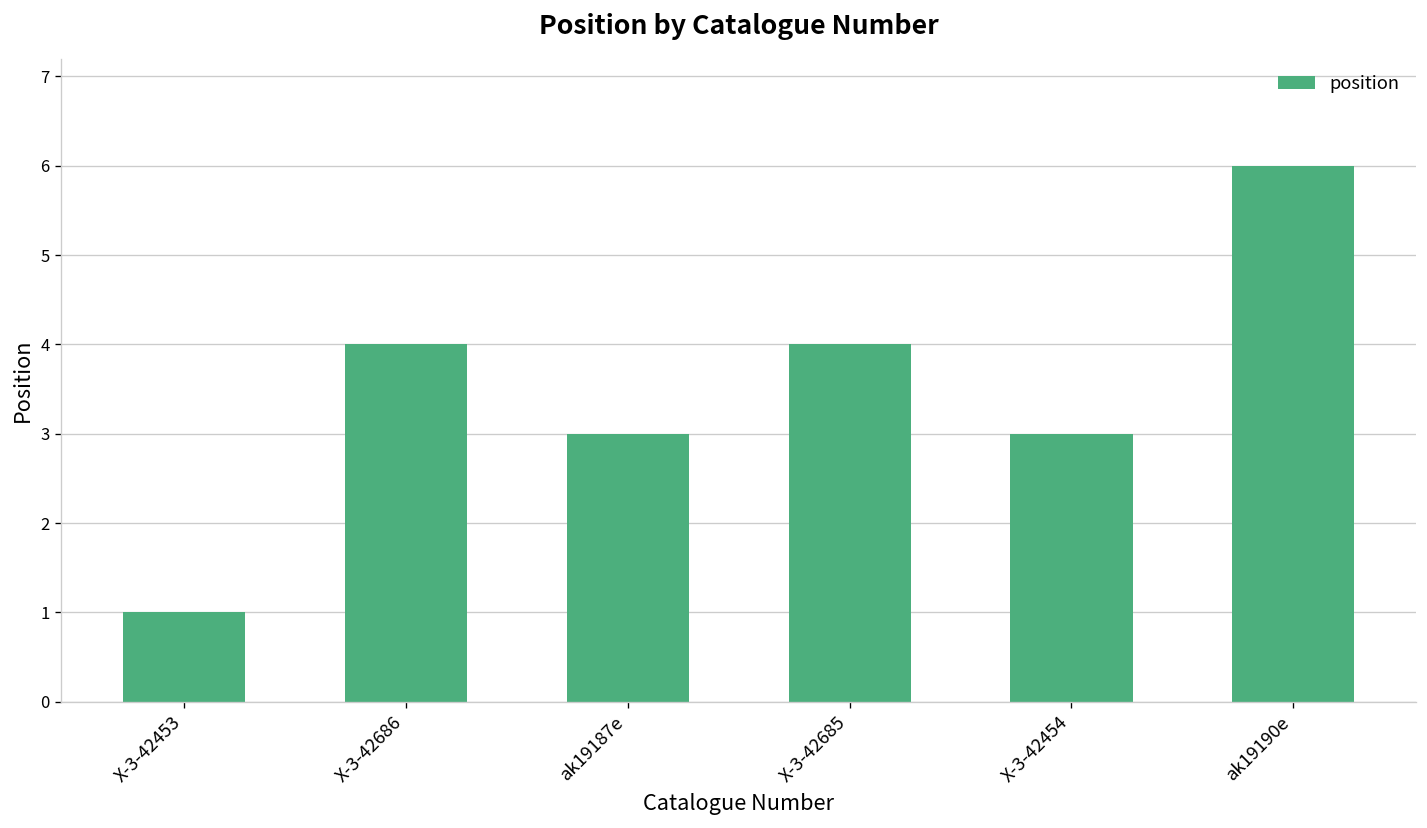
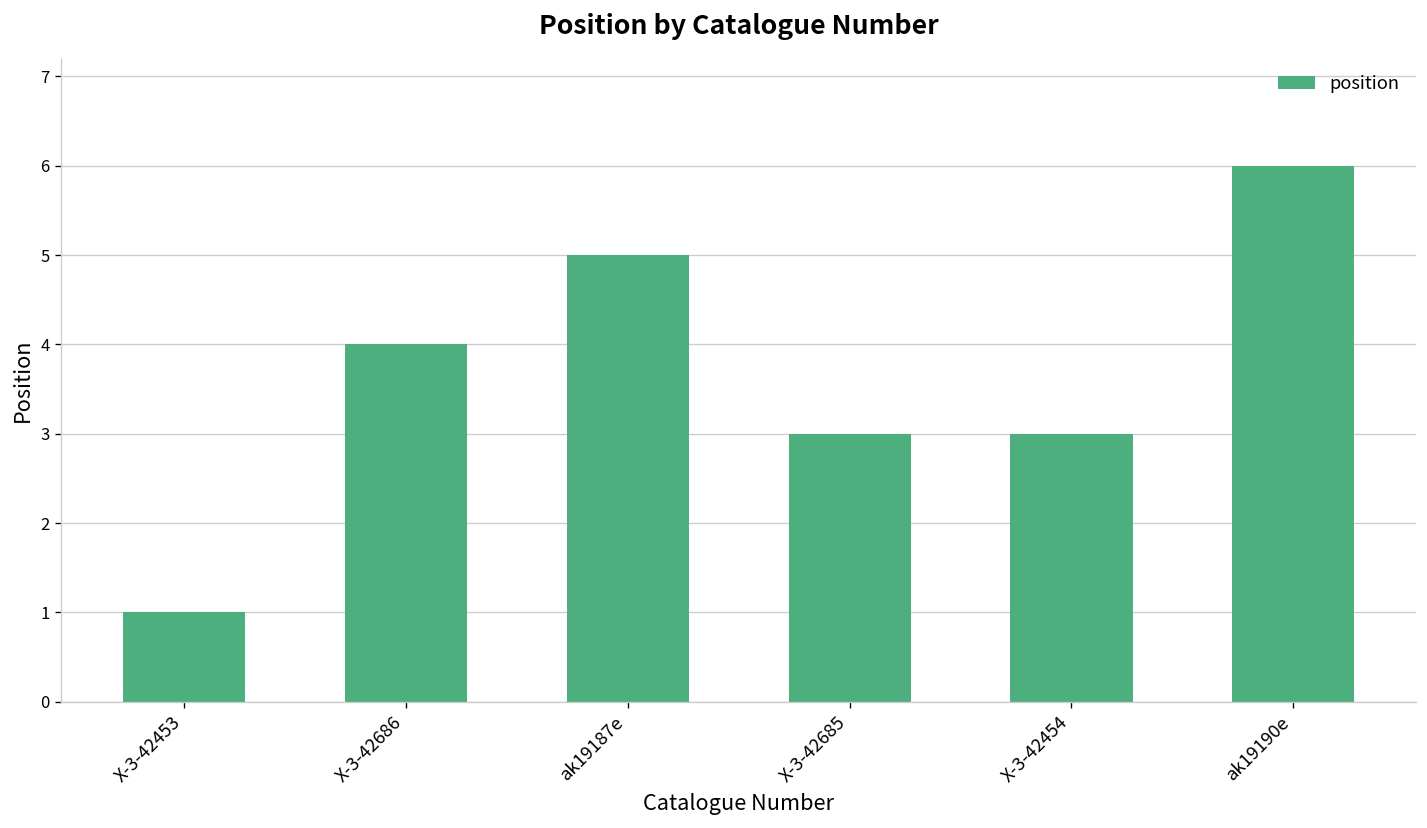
  {
    "X-3-42453": 1,
    "X-3-42686": 4,
-   "ak19187e": 3,
-   "X-3-42685": 4,
+   "ak19187e": 5,
+   "X-3-42685": 3,
    "X-3-42454": 3,
    "ak19190e": 6
  }
